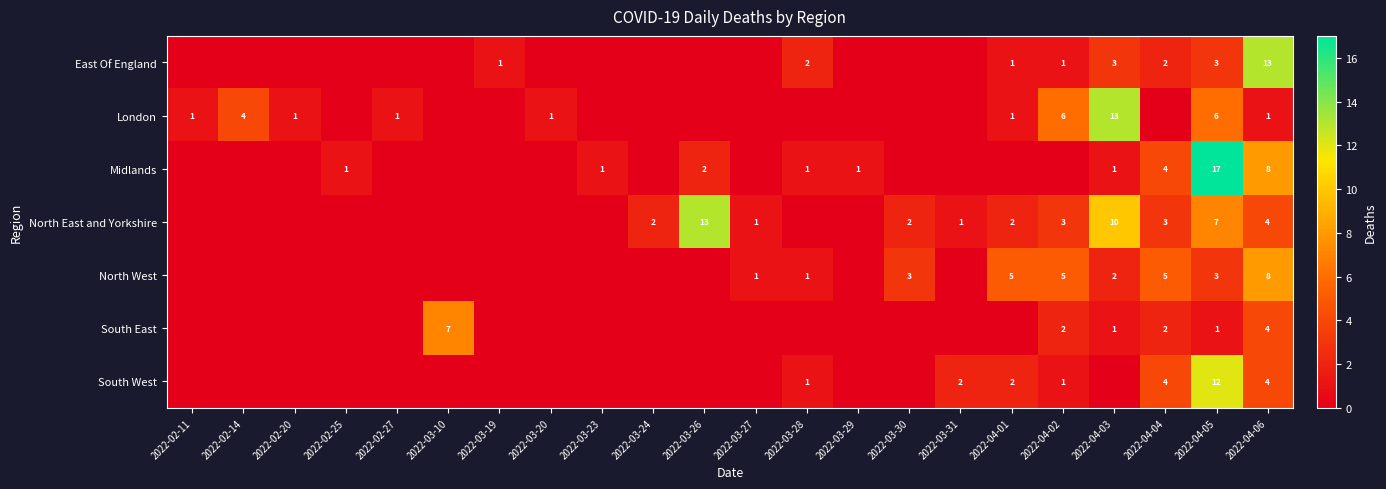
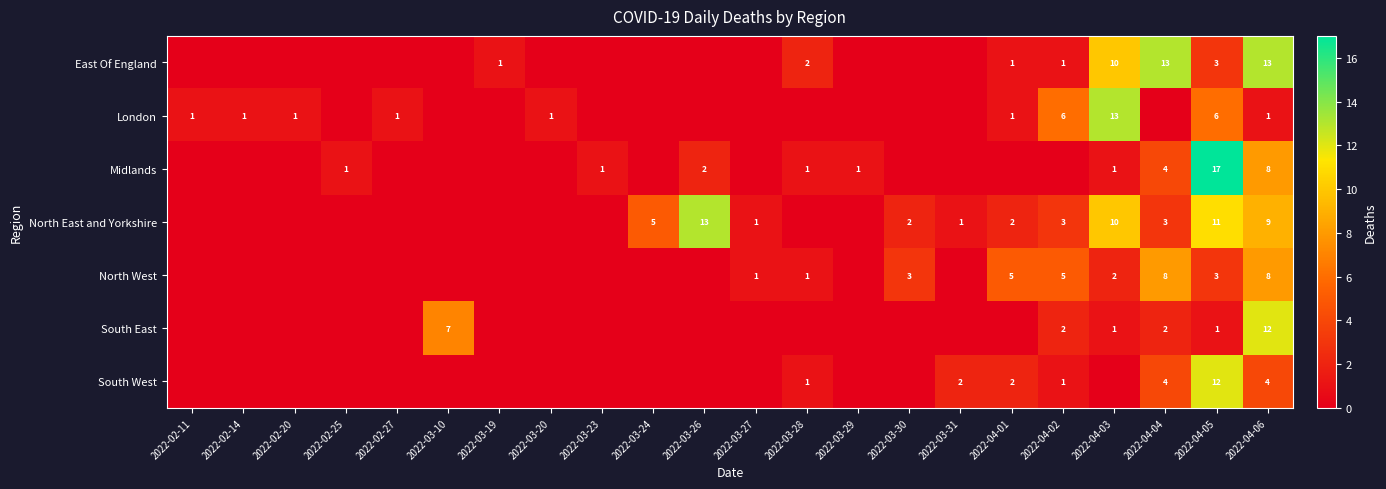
  {
    "East Of England": {
      "2022-03-19": 1,
      "2022-03-28": 2,
      "2022-04-01": 1,
      "2022-04-02": 1,
-     "2022-04-03": 3,
-     "2022-04-04": 2,
+     "2022-04-03": 10,
+     "2022-04-04": 13,
      "2022-04-05": 3,
      "2022-04-06": 13
    },
    "London": {
      "2022-02-11": 1,
-     "2022-02-14": 4,
+     "2022-02-14": 1,
      "2022-02-20": 1,
      "2022-02-27": 1,
      "2022-03-20": 1,
      "2022-04-01": 1,
      "2022-04-02": 6,
      "2022-04-03": 13,
      "2022-04-05": 6,
      "2022-04-06": 1
    },
    "Midlands": {
      "2022-02-25": 1,
      "2022-03-23": 1,
      "2022-03-26": 2,
      "2022-03-28": 1,
      "2022-03-29": 1,
      "2022-04-03": 1,
      "2022-04-04": 4,
      "2022-04-05": 17,
      "2022-04-06": 8
    },
    "North East and Yorkshire": {
-     "2022-03-24": 2,
+     "2022-03-24": 5,
      "2022-03-26": 13,
      "2022-03-27": 1,
      "2022-03-30": 2,
      "2022-03-31": 1,
      "2022-04-01": 2,
      "2022-04-02": 3,
      "2022-04-03": 10,
      "2022-04-04": 3,
-     "2022-04-05": 7,
-     "2022-04-06": 4
+     "2022-04-05": 11,
+     "2022-04-06": 9
    },
    "North West": {
      "2022-03-27": 1,
      "2022-03-28": 1,
      "2022-03-30": 3,
      "2022-04-01": 5,
      "2022-04-02": 5,
      "2022-04-03": 2,
-     "2022-04-04": 5,
+     "2022-04-04": 8,
      "2022-04-05": 3,
      "2022-04-06": 8
    },
    "South East": {
      "2022-03-10": 7,
      "2022-04-02": 2,
      "2022-04-03": 1,
      "2022-04-04": 2,
      "2022-04-05": 1,
-     "2022-04-06": 4
+     "2022-04-06": 12
    },
    "South West": {
      "2022-03-28": 1,
      "2022-03-31": 2,
      "2022-04-01": 2,
      "2022-04-02": 1,
      "2022-04-04": 4,
      "2022-04-05": 12,
      "2022-04-06": 4
    }
  }
